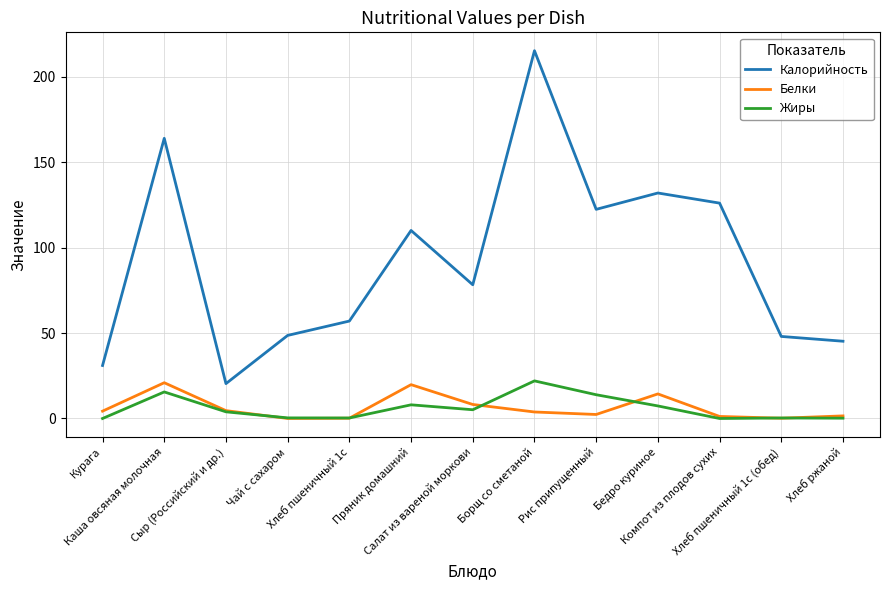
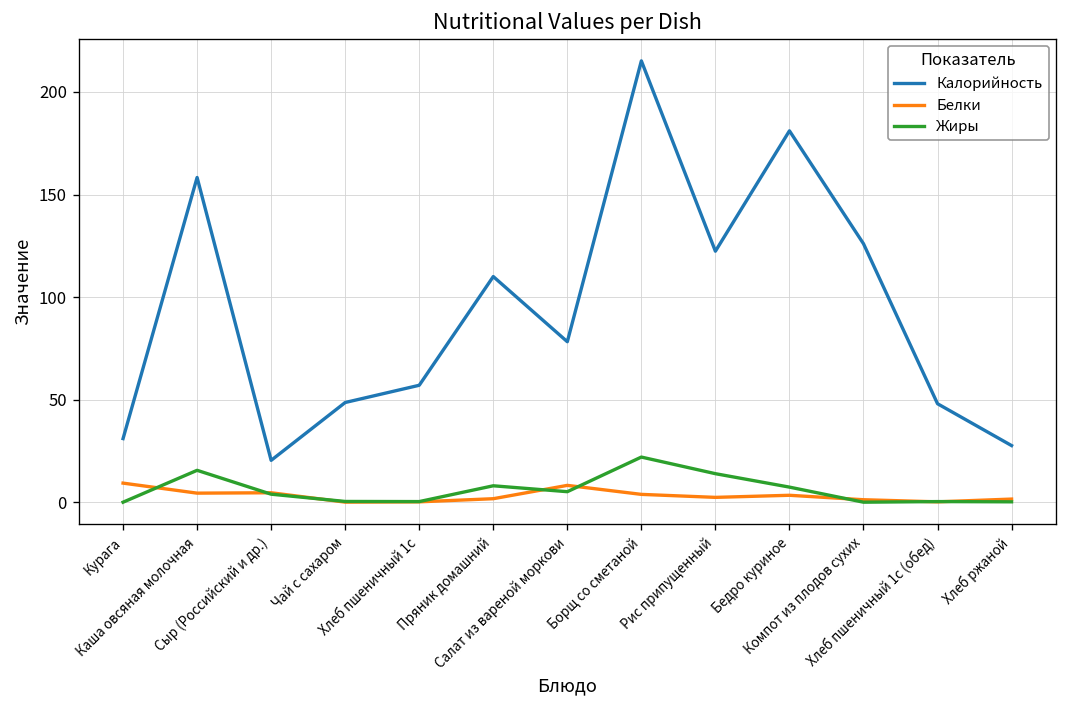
  {
    "Калорийность": {
      "Курага": 31,
-     "Каша овсяная молочная": 164,
+     "Каша овсяная молочная": 158,
      "Сыр (Российский и др.)": 20,
      "Чай с сахаром": 49,
      "Хлеб пшеничный 1с": 57,
      "Пряник домашний": 110,
      "Салат из вареной моркови": 78,
      "Борщ со сметаной": 215,
      "Рис припущенный": 122,
-     "Бедро куриное": 132,
+     "Бедро куриное": 181,
      "Компот из плодов сухих": 126,
      "Хлеб пшеничный 1с (обед)": 48,
-     "Хлеб ржаной": 45
+     "Хлеб ржаной": 28
    },
    "Белки": {
-     "Курага": 4,
-     "Каша овсяная молочная": 21,
-     "Пряник домашний": 20,
+     "Курага": 9,
+     "Каша овсяная молочная": 4,
+     "Пряник домашний": 2,
      "Салат из вареной моркови": 8,
      "Борщ со сметаной": 4,
      "Рис припущенный": 2,
-     "Бедро куриное": 14
+     "Бедро куриное": 3
    },
    "Жиры": {
      "Курага": 0,
      "Каша овсяная молочная": 16,
      "Пряник домашний": 8,
      "Салат из вареной моркови": 5,
      "Борщ со сметаной": 22,
      "Рис припущенный": 14,
      "Бедро куриное": 7
    }
  }
